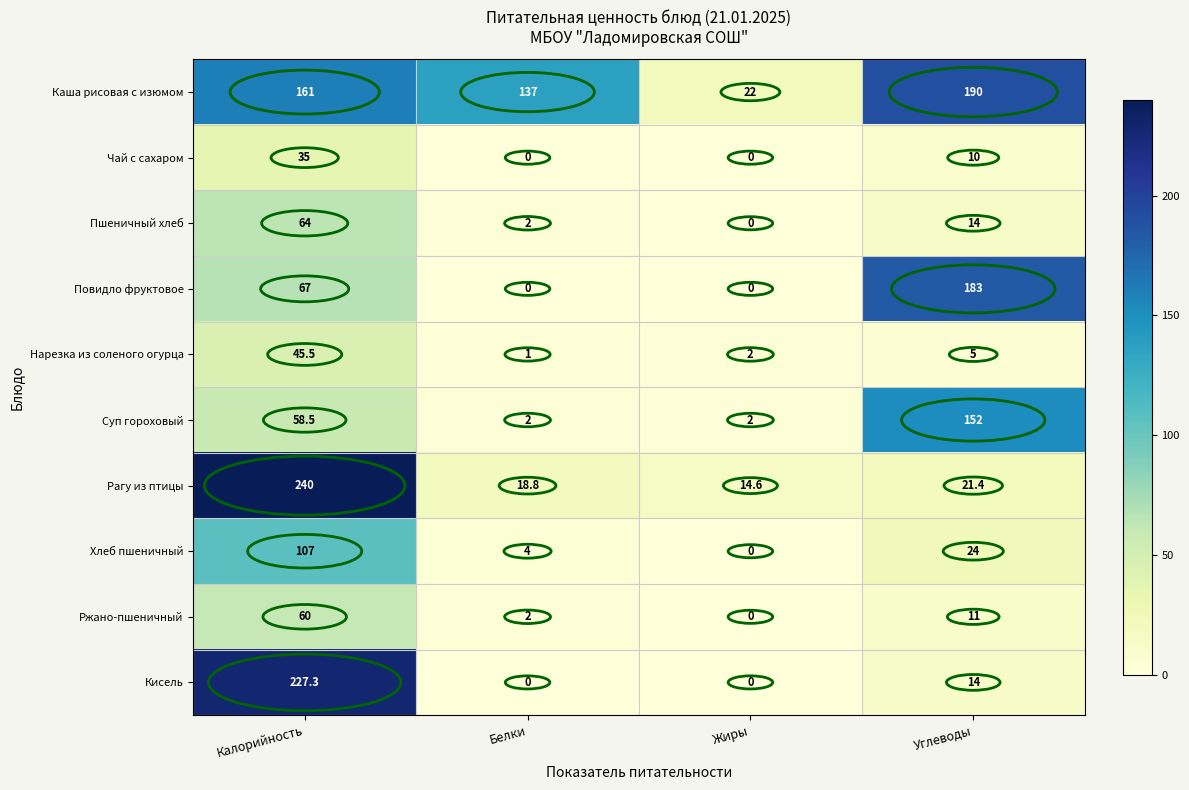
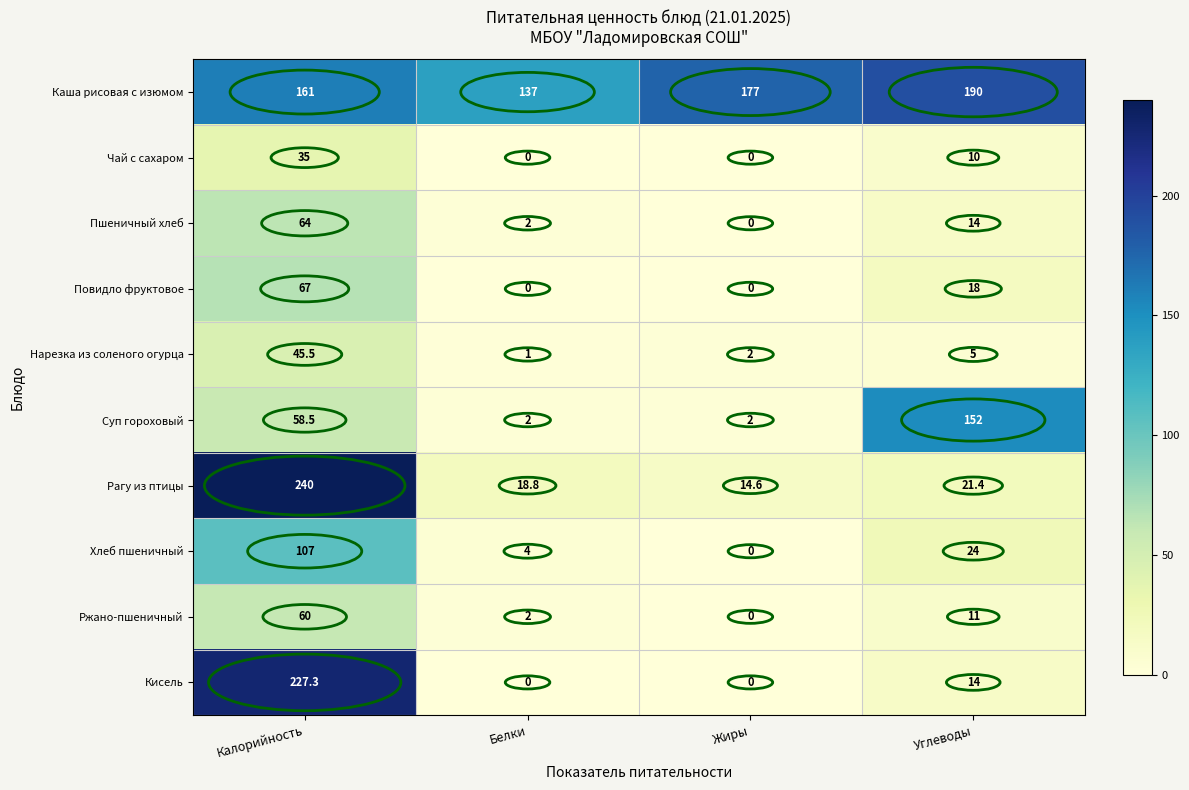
  {
    "Каша рисовая с изюмом": {
      "Калорийность": 161,
      "Белки": 137,
-     "Жиры": 22,
+     "Жиры": 177,
      "Углеводы": 190
    },
    "Чай с сахаром": {
      "Калорийность": 35,
      "Белки": 0,
      "Жиры": 0,
      "Углеводы": 10
    },
    "Пшеничный хлеб": {
      "Калорийность": 64,
      "Белки": 2,
      "Жиры": 0,
      "Углеводы": 14
    },
    "Повидло фруктовое": {
      "Калорийность": 67,
      "Белки": 0,
      "Жиры": 0,
-     "Углеводы": 183
+     "Углеводы": 18
    },
    "Нарезка из соленого огурца": {
      "Калорийность": 45.5,
      "Белки": 1,
      "Жиры": 2,
      "Углеводы": 5
    },
    "Суп гороховый": {
      "Калорийность": 58.5,
      "Белки": 2,
      "Жиры": 2,
      "Углеводы": 152
    },
    "Рагу из птицы": {
      "Калорийность": 240,
      "Белки": 18.8,
      "Жиры": 14.6,
      "Углеводы": 21.4
    },
    "Хлеб пшеничный": {
      "Калорийность": 107,
      "Белки": 4,
      "Жиры": 0,
      "Углеводы": 24
    },
    "Ржано-пшеничный": {
      "Калорийность": 60,
      "Белки": 2,
      "Жиры": 0,
      "Углеводы": 11
    },
    "Кисель": {
      "Калорийность": 227.3,
      "Белки": 0,
      "Жиры": 0,
      "Углеводы": 14
    }
  }
